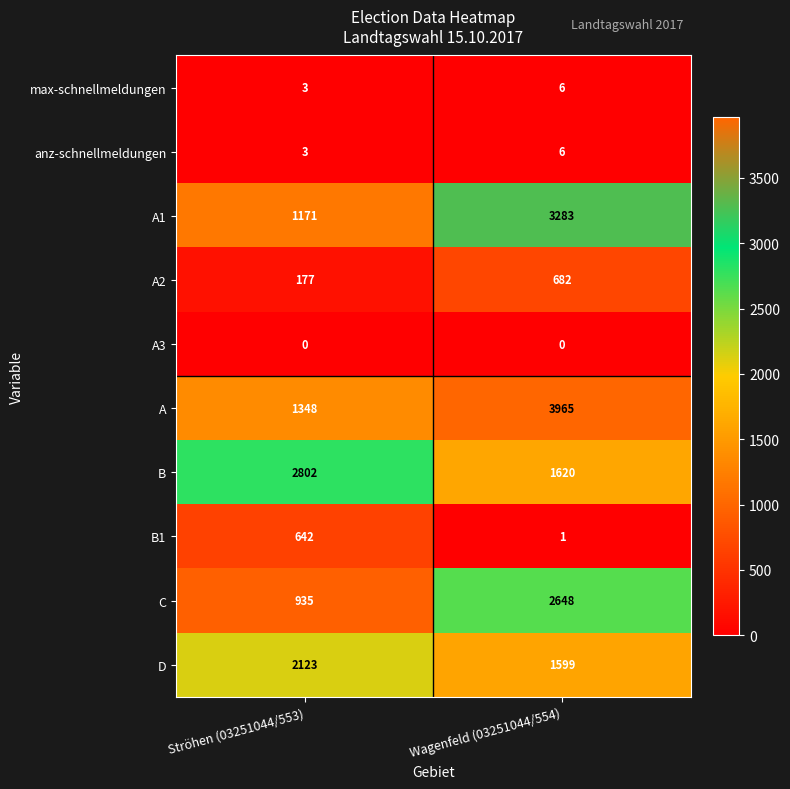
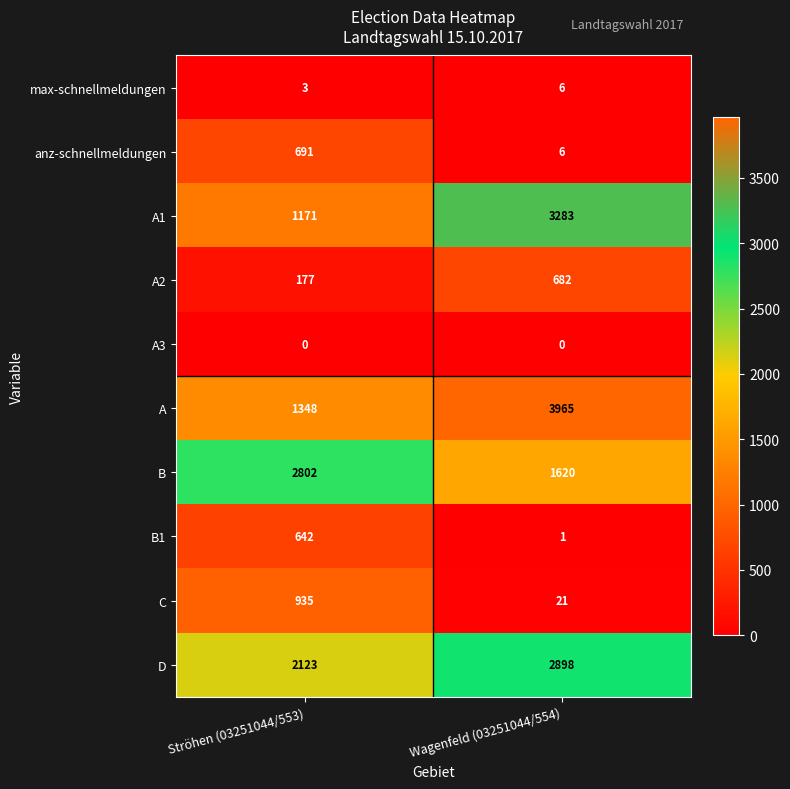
  {
    "max-schnellmeldungen": {
      "Ströhen (03251044/553)": 3,
      "Wagenfeld (03251044/554)": 6
    },
    "anz-schnellmeldungen": {
-     "Ströhen (03251044/553)": 3,
+     "Ströhen (03251044/553)": 691,
      "Wagenfeld (03251044/554)": 6
    },
    "A1": {
      "Ströhen (03251044/553)": 1171,
      "Wagenfeld (03251044/554)": 3283
    },
    "A2": {
      "Ströhen (03251044/553)": 177,
      "Wagenfeld (03251044/554)": 682
    },
    "A3": {
      "Ströhen (03251044/553)": 0,
      "Wagenfeld (03251044/554)": 0
    },
    "A": {
      "Ströhen (03251044/553)": 1348,
      "Wagenfeld (03251044/554)": 3965
    },
    "B": {
      "Ströhen (03251044/553)": 2802,
      "Wagenfeld (03251044/554)": 1620
    },
    "B1": {
      "Ströhen (03251044/553)": 642,
      "Wagenfeld (03251044/554)": 1
    },
    "C": {
      "Ströhen (03251044/553)": 935,
-     "Wagenfeld (03251044/554)": 2648
+     "Wagenfeld (03251044/554)": 21
    },
    "D": {
      "Ströhen (03251044/553)": 2123,
-     "Wagenfeld (03251044/554)": 1599
+     "Wagenfeld (03251044/554)": 2898
    }
  }
